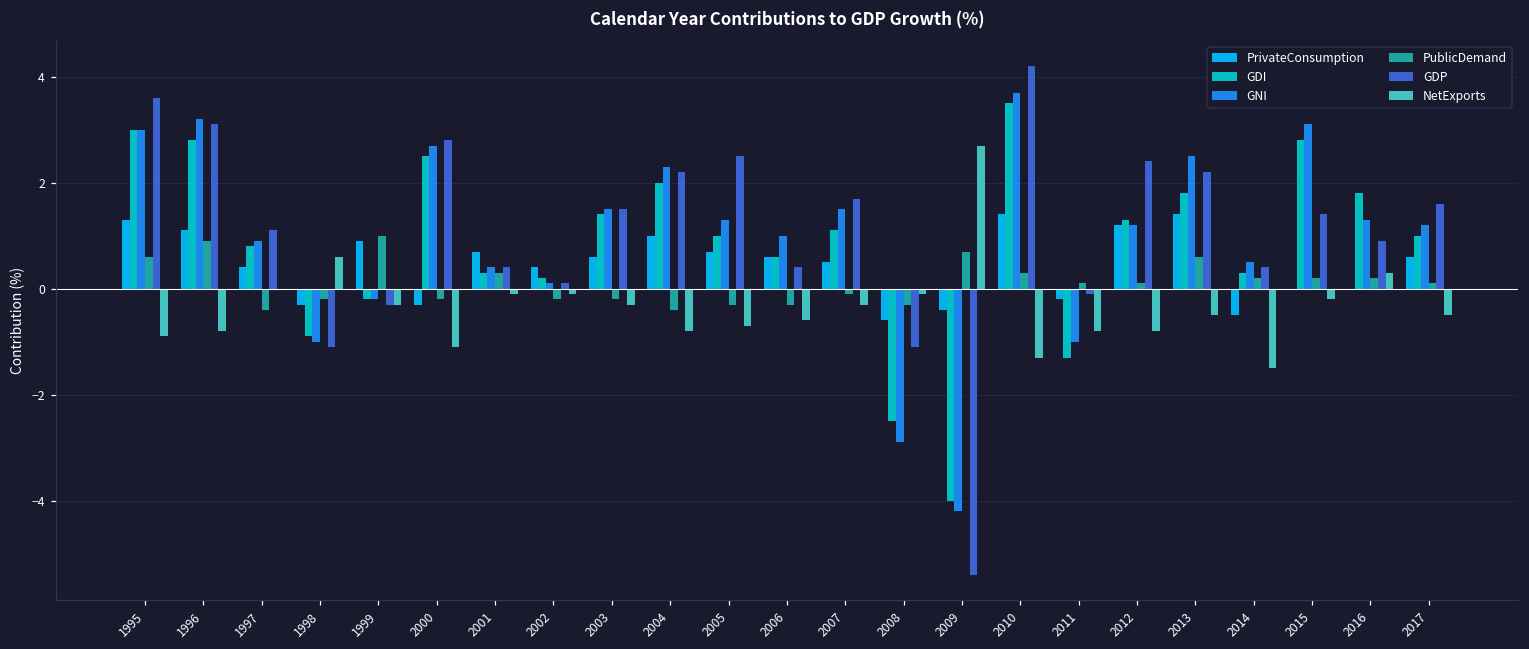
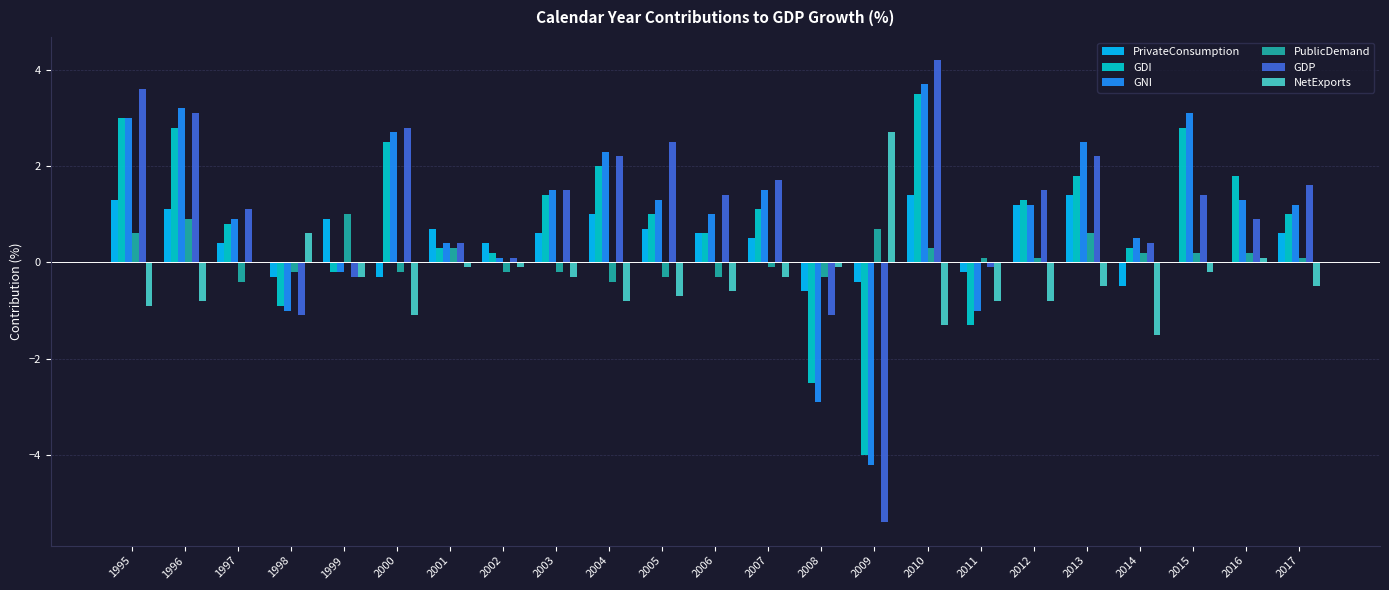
  {
    "GDP": {
      "1995": 3.6,
      "1996": 3.1,
      "1997": 1.1,
      "1998": -1.1,
      "1999": -0.3,
      "2000": 2.8,
      "2001": 0.4,
      "2002": 0.1,
      "2003": 1.5,
      "2004": 2.2,
      "2005": 2.5,
-     "2006": 0.4,
+     "2006": 1.4,
      "2007": 1.7,
      "2008": -1.1,
      "2009": -5.4,
      "2010": 4.2,
      "2011": -0.1,
-     "2012": 2.4,
+     "2012": 1.5,
      "2013": 2.2,
      "2014": 0.4,
      "2015": 1.4,
      "2016": 0.9,
      "2017": 1.6
    },
    "NetExports": {
      "1995": -0.9,
      "1996": -0.8,
      "1997": 0.0,
      "1998": 0.6,
      "1999": -0.3,
      "2000": -1.1,
      "2001": -0.1,
      "2002": -0.1,
      "2003": -0.3,
      "2004": -0.8,
      "2005": -0.7,
      "2006": -0.6,
      "2007": -0.3,
      "2008": -0.1,
      "2009": 2.7,
      "2010": -1.3,
      "2011": -0.8,
      "2012": -0.8,
      "2013": -0.5,
      "2014": -1.5,
      "2015": -0.2,
-     "2016": 0.3,
+     "2016": 0.1,
      "2017": -0.5
    }
  }
